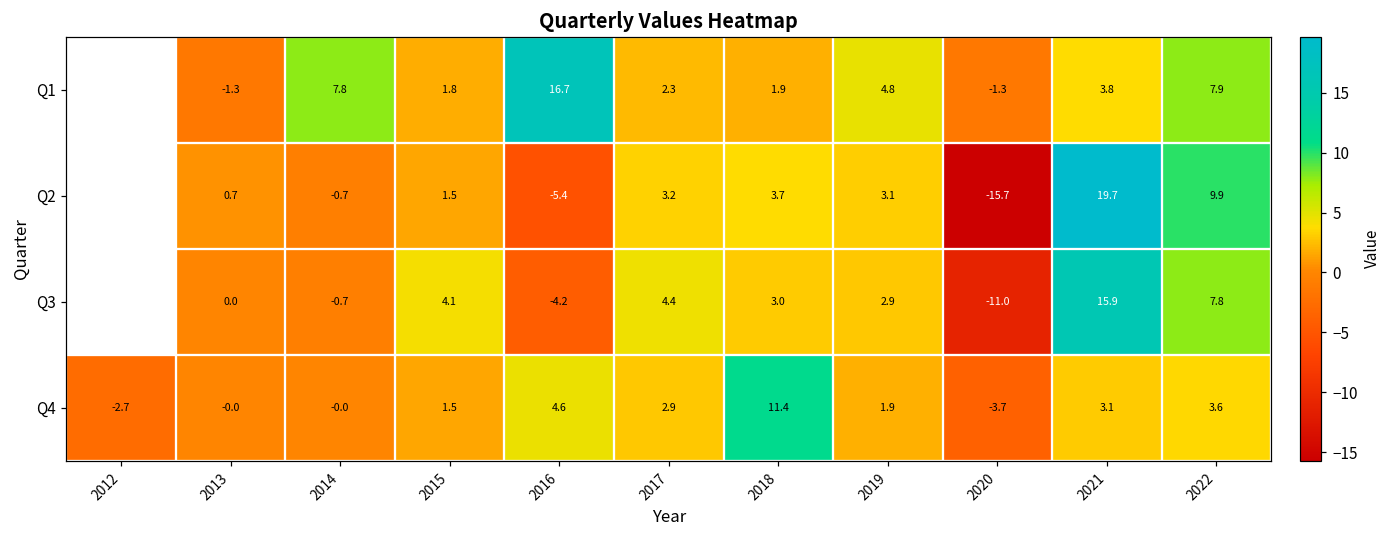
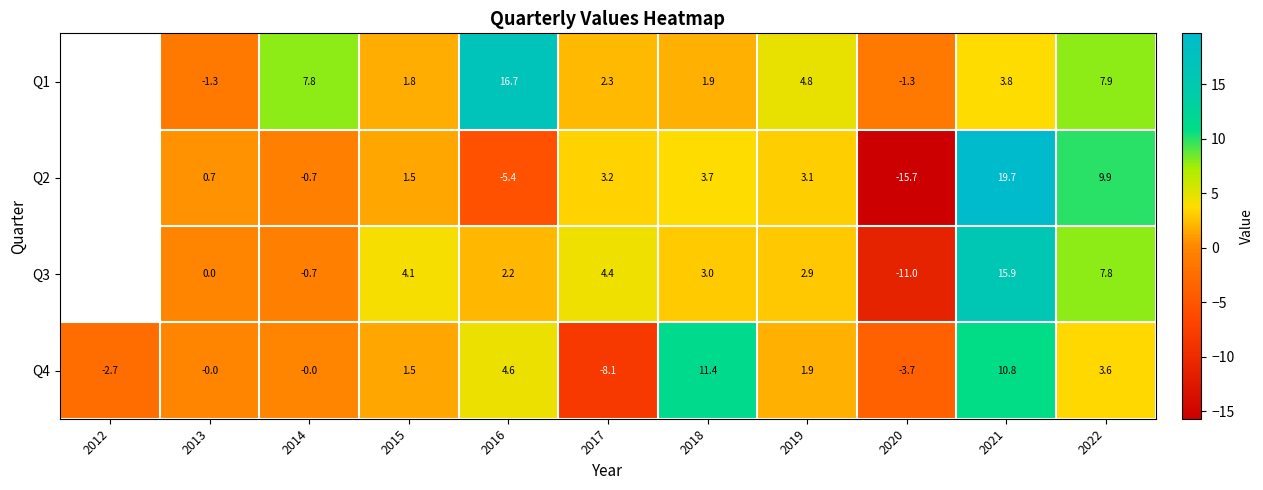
  {
    "Q1": {
      "2013": -1.3,
      "2014": 7.8,
      "2015": 1.8,
      "2016": 16.7,
      "2017": 2.3,
      "2018": 1.9,
      "2019": 4.8,
      "2020": -1.3,
      "2021": 3.8,
      "2022": 7.9
    },
    "Q2": {
      "2013": 0.7,
      "2014": -0.7,
      "2015": 1.5,
      "2016": -5.4,
      "2017": 3.2,
      "2018": 3.7,
      "2019": 3.1,
      "2020": -15.7,
      "2021": 19.7,
      "2022": 9.9
    },
    "Q3": {
      "2013": 0.0,
      "2014": -0.7,
      "2015": 4.1,
-     "2016": -4.2,
+     "2016": 2.2,
      "2017": 4.4,
      "2018": 3.0,
      "2019": 2.9,
      "2020": -11.0,
      "2021": 15.9,
      "2022": 7.8
    },
    "Q4": {
      "2012": -2.7,
      "2013": -0.0,
      "2014": -0.0,
      "2015": 1.5,
      "2016": 4.6,
-     "2017": 2.9,
+     "2017": -8.1,
      "2018": 11.4,
      "2019": 1.9,
      "2020": -3.7,
-     "2021": 3.1,
+     "2021": 10.8,
      "2022": 3.6
    }
  }
